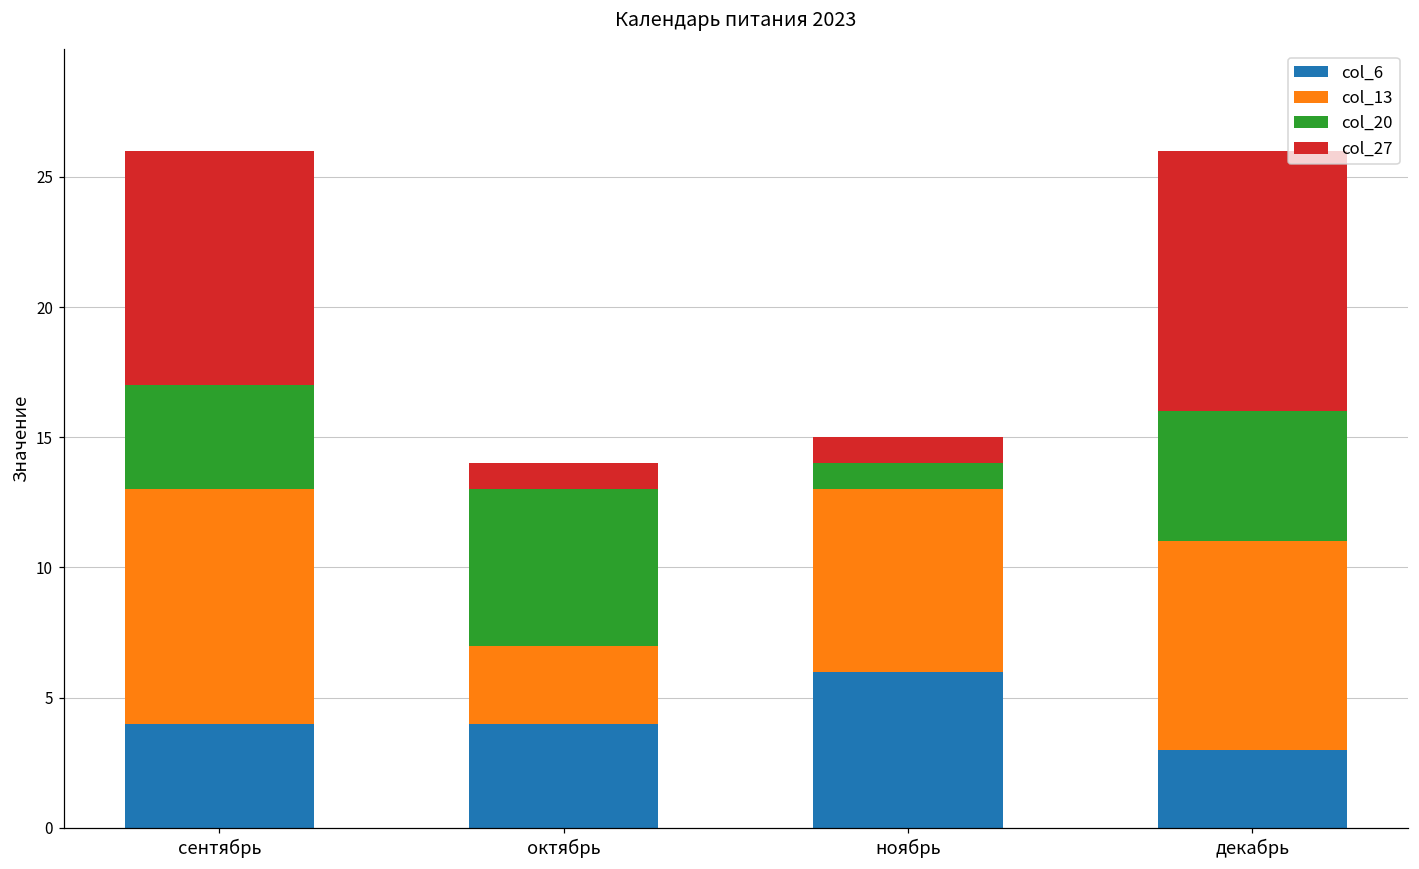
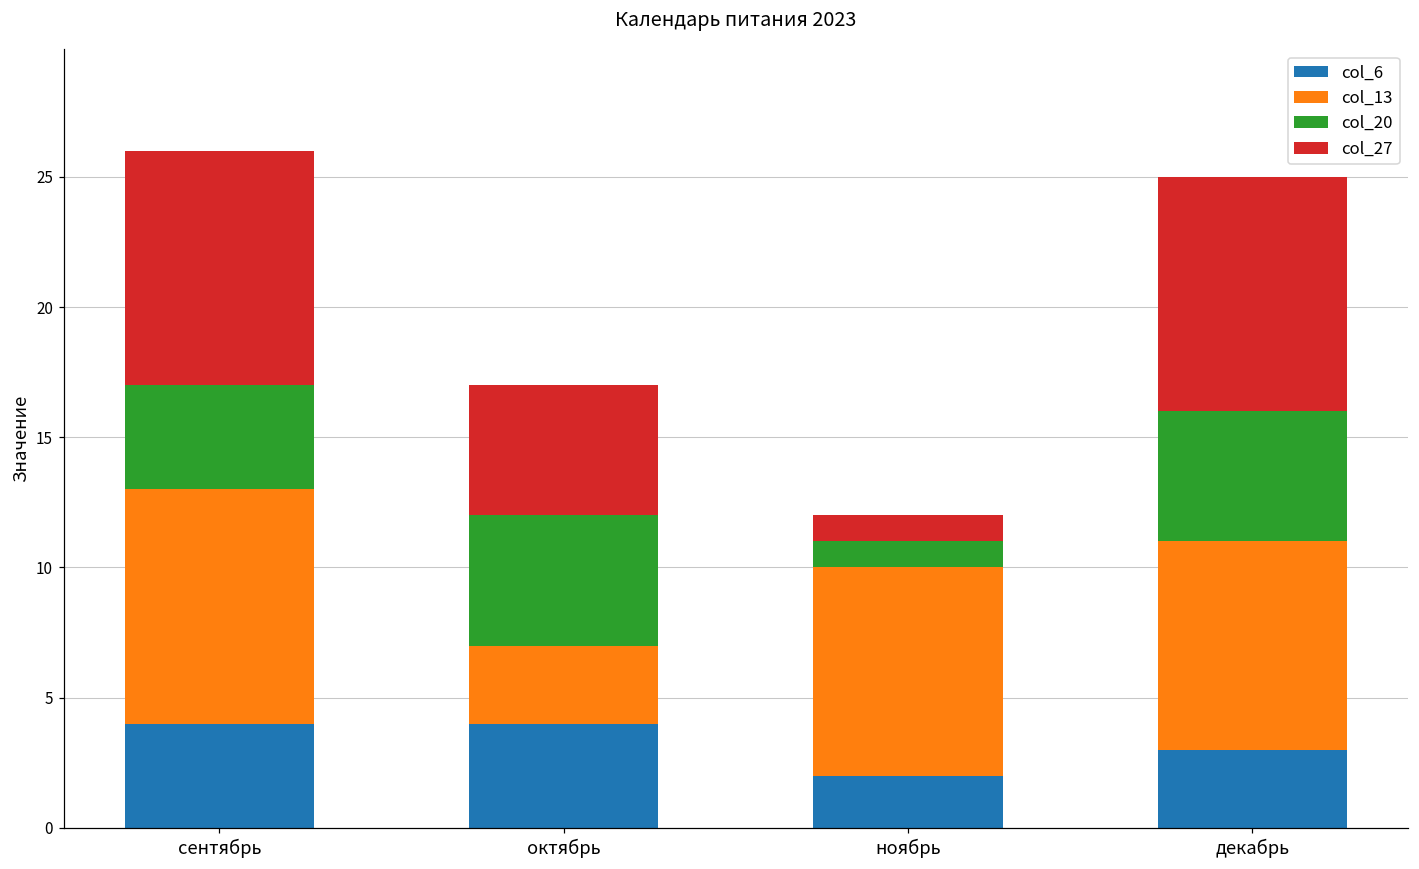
  {
    "col_6": {
      "сентябрь": 4,
      "октябрь": 4,
-     "ноябрь": 6,
+     "ноябрь": 2,
      "декабрь": 3
    },
    "col_13": {
      "сентябрь": 9,
      "октябрь": 3,
-     "ноябрь": 7,
+     "ноябрь": 8,
      "декабрь": 8
    },
    "col_20": {
      "сентябрь": 4,
-     "октябрь": 6,
+     "октябрь": 5,
      "ноябрь": 1,
      "декабрь": 5
    },
    "col_27": {
      "сентябрь": 9,
-     "октябрь": 1,
+     "октябрь": 5,
      "ноябрь": 1,
-     "декабрь": 10
+     "декабрь": 9
    }
  }
